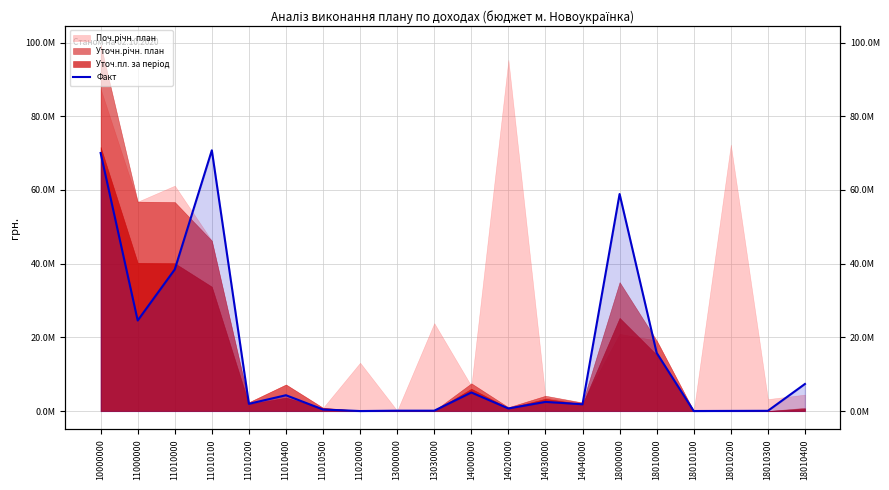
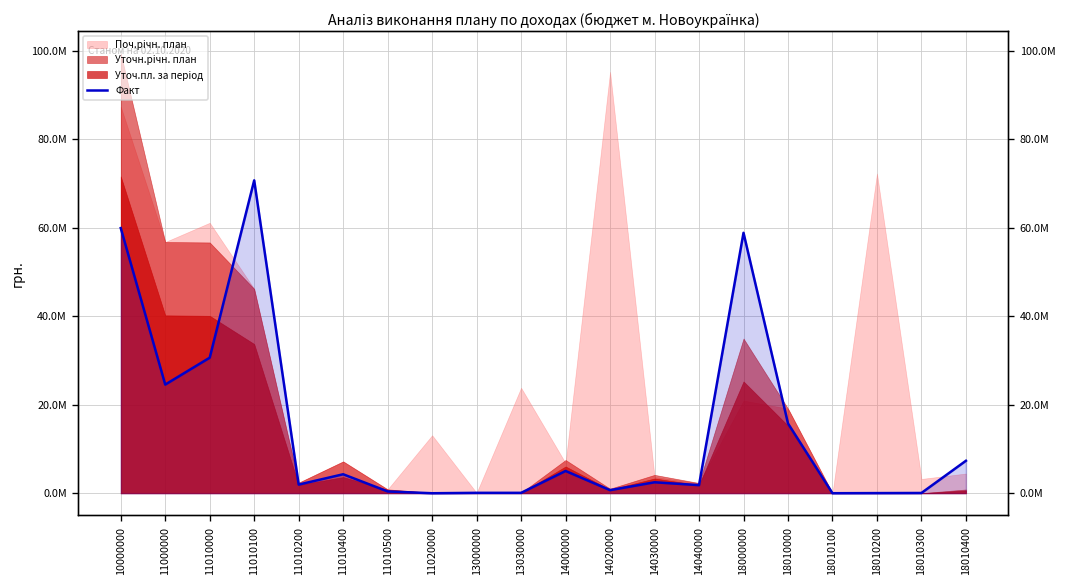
  {
    "Факт": {
-     "10000000": 70000000,
+     "10000000": 60000000,
      "11000000": 25000000,
-     "11010000": 38000000,
+     "11010000": 31000000,
      "11010100": 71000000,
      "14000000": 5000000,
      "14030000": 2000000,
      "18000000": 59000000,
      "18010400": 7000000
    },
    "Поч.річн. план": {
      "10000000": 87000000,
      "11010000": 61000000,
      "11020000": 13000000,
      "13030000": 24000000,
      "14000000": 7000000,
      "14020000": 95000000,
      "18000000": 21000000,
      "18010200": 72000000,
      "18010300": 3000000,
      "18010400": 4000000
    }
  }
